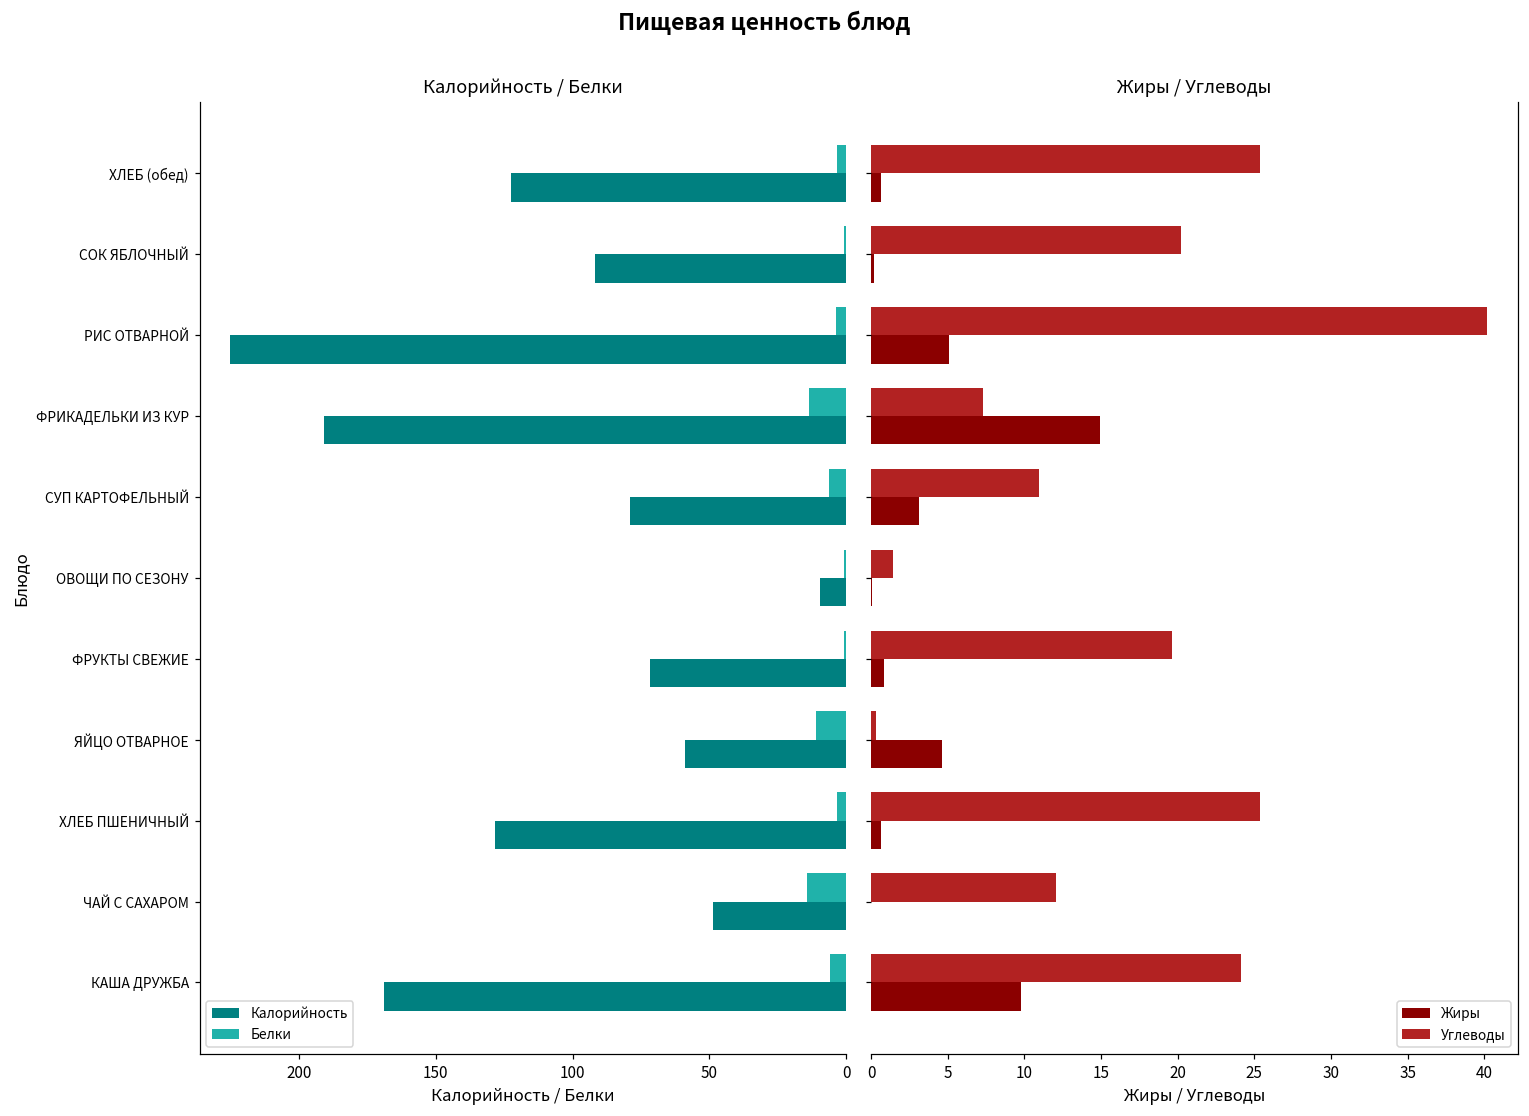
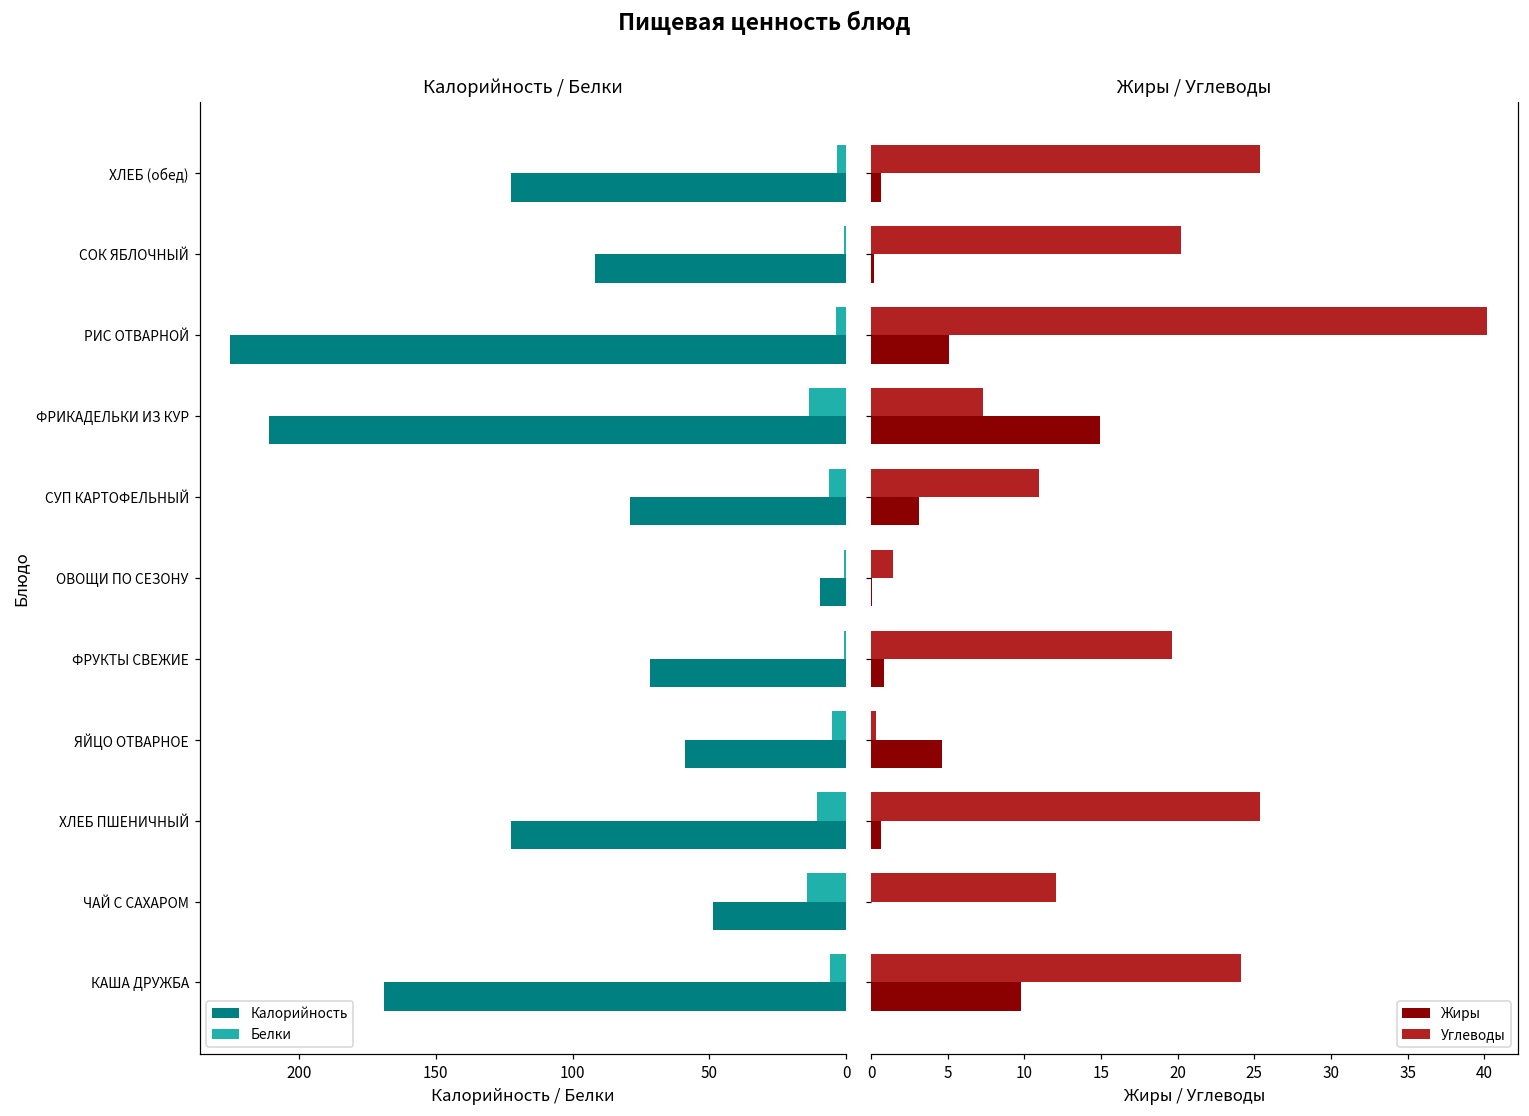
  {
    "Калорийность / Белки": {
      "Калорийность": {
        "ХЛЕБ (обед)": 123,
        "СОК ЯБЛОЧНЫЙ": 92,
        "РИС ОТВАРНОЙ": 225,
-       "ФРИКАДЕЛЬКИ ИЗ КУР": 191,
+       "ФРИКАДЕЛЬКИ ИЗ КУР": 211,
        "СУП КАРТОФЕЛЬНЫЙ": 79,
        "ОВОЩИ ПО СЕЗОНУ": 10,
        "ФРУКТЫ СВЕЖИЕ": 72,
        "ЯЙЦО ОТВАРНОЕ": 59,
-       "ХЛЕБ ПШЕНИЧНЫЙ": 128,
+       "ХЛЕБ ПШЕНИЧНЫЙ": 123,
        "ЧАЙ С САХАРОМ": 49,
        "КАША ДРУЖБА": 169
      },
      "Белки": {
        "ХЛЕБ (обед)": 3,
        "РИС ОТВАРНОЙ": 4,
        "ФРИКАДЕЛЬКИ ИЗ КУР": 14,
        "СУП КАРТОФЕЛЬНЫЙ": 6,
-       "ЯЙЦО ОТВАРНОЕ": 11,
-       "ХЛЕБ ПШЕНИЧНЫЙ": 3,
+       "ЯЙЦО ОТВАРНОЕ": 5,
+       "ХЛЕБ ПШЕНИЧНЫЙ": 11,
        "ЧАЙ С САХАРОМ": 14,
        "КАША ДРУЖБА": 6
      }
    }
  }
